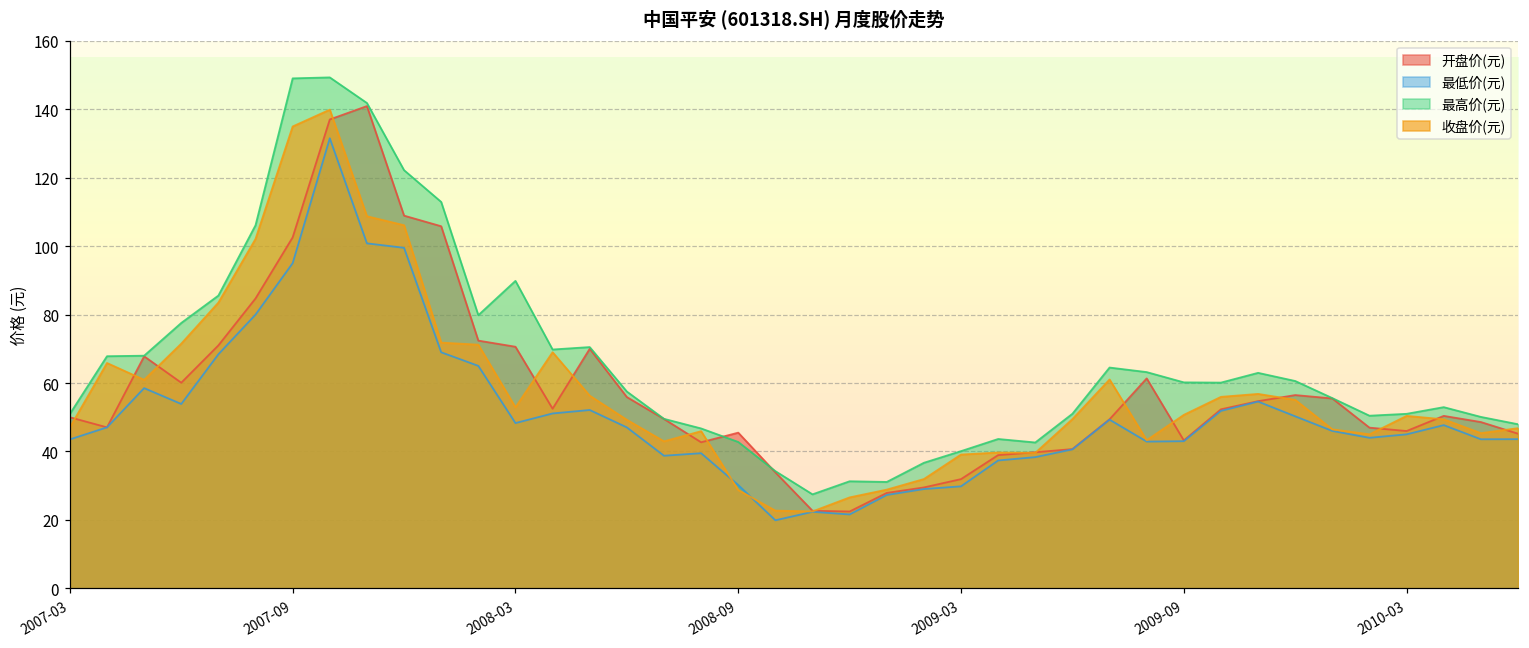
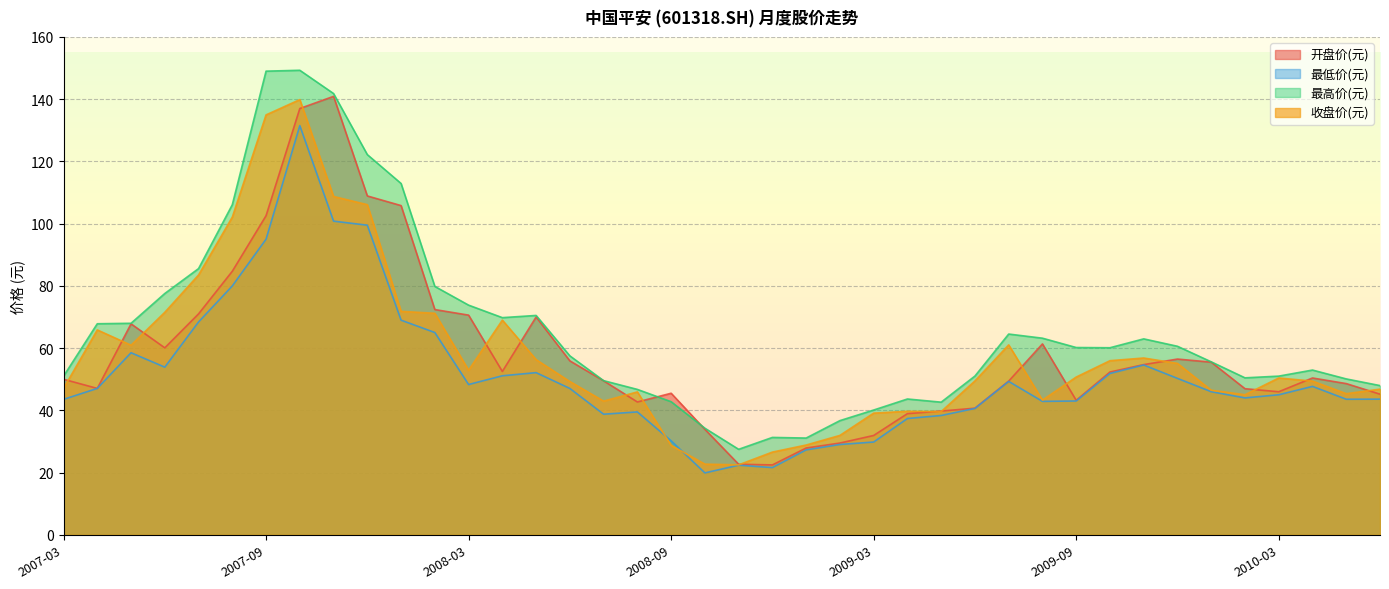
  {
    "开盘价(元)": {
      "2007-03": 50,
      "2007-09": 103,
      "2008-03": 71,
      "2008-09": 46,
      "2009-03": 32,
      "2010-03": 46
    },
    "最低价(元)": {
      "2007-03": 44,
      "2007-09": 95,
      "2008-03": 48,
      "2008-09": 30,
      "2009-03": 30,
      "2010-03": 45
    },
    "最高价(元)": {
      "2007-03": 51,
      "2007-09": 149,
-     "2008-03": 90,
+     "2008-03": 74,
      "2008-09": 43,
      "2009-03": 40,
      "2009-09": 60
    },
    "收盘价(元)": {
      "2007-03": 47,
      "2007-09": 135,
      "2008-03": 53,
      "2008-09": 29,
      "2009-03": 39,
      "2009-09": 51
    }
  }
